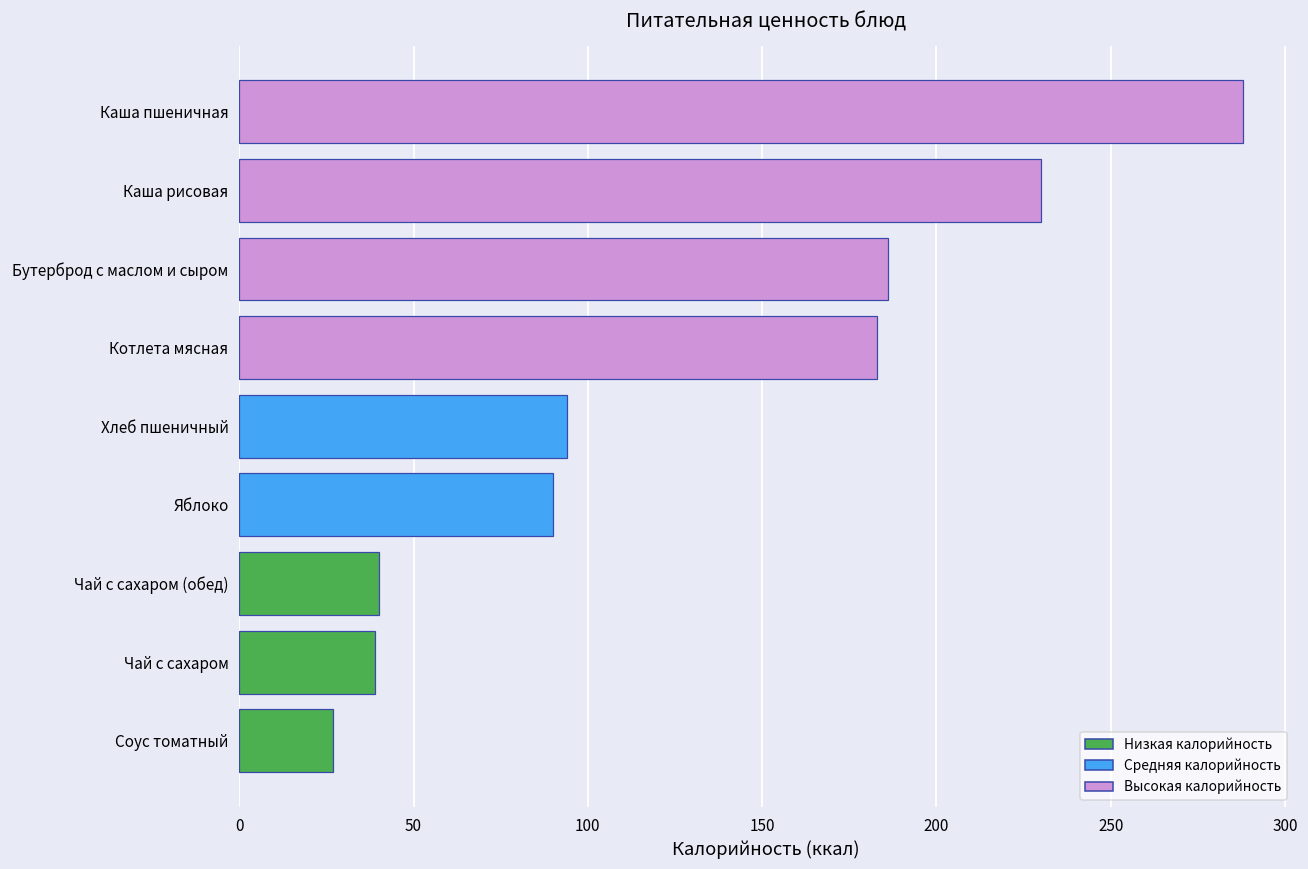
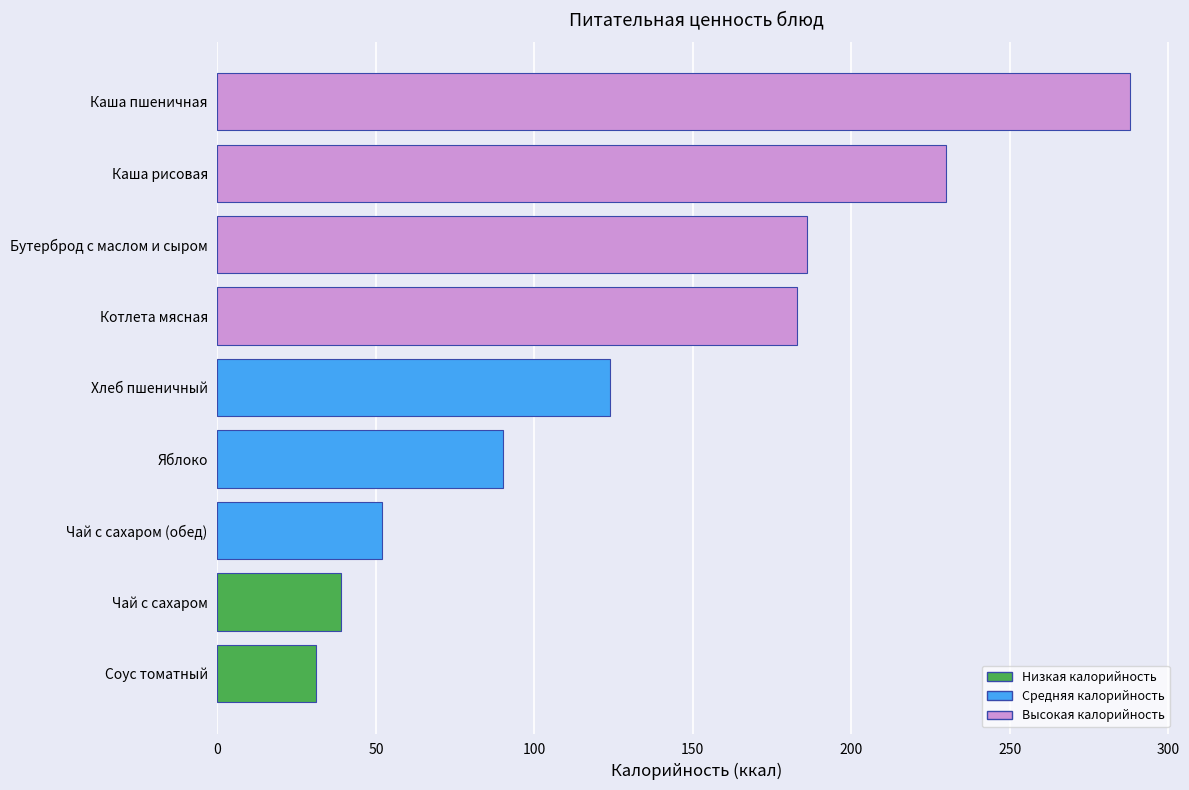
  {
    "Каша пшеничная": 288,
    "Каша рисовая": 230,
    "Бутерброд с маслом и сыром": 186,
    "Котлета мясная": 183,
-   "Хлеб пшеничный": 94,
+   "Хлеб пшеничный": 124,
    "Яблоко": 90,
-   "Чай с сахаром (обед)": 40,
+   "Чай с сахаром (обед)": 52,
    "Чай с сахаром": 39,
-   "Соус томатный": 27
+   "Соус томатный": 31
  }
